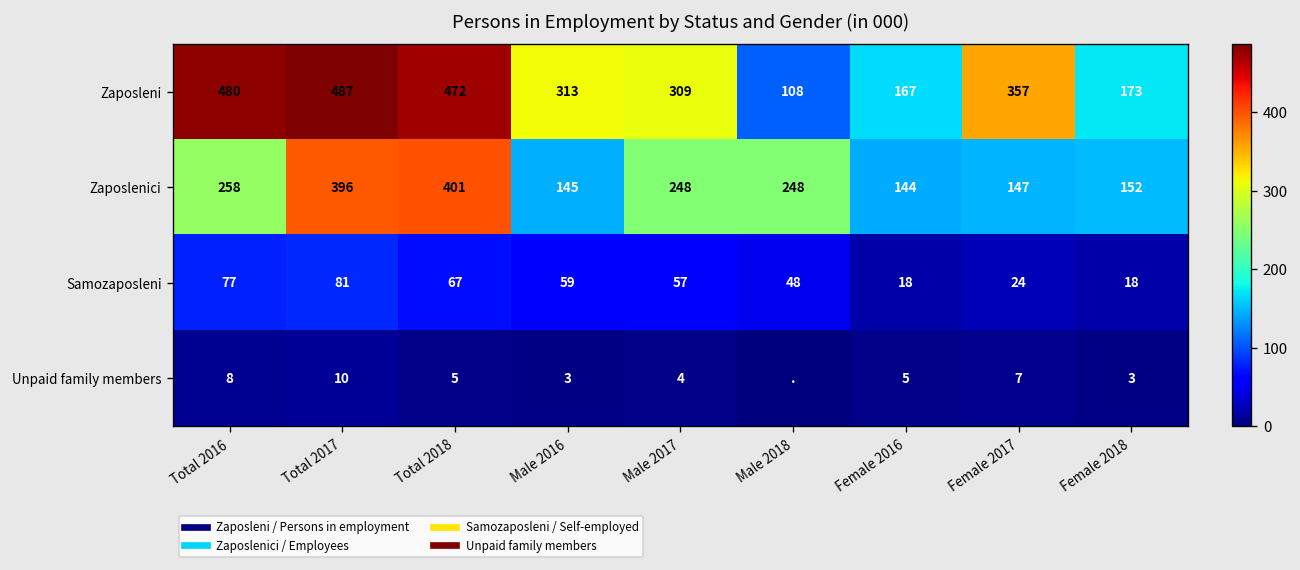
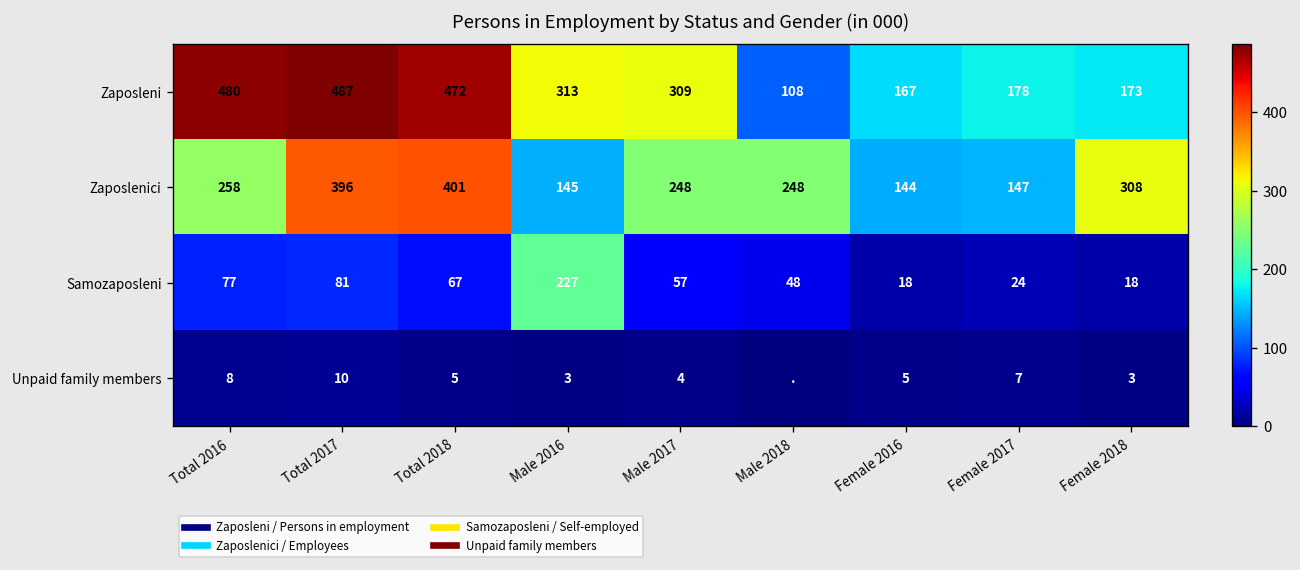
  {
    "Zaposleni": {
      "Total 2016": 480,
      "Total 2017": 487,
      "Total 2018": 472,
      "Male 2016": 313,
      "Male 2017": 309,
      "Male 2018": 108,
      "Female 2016": 167,
-     "Female 2017": 357,
+     "Female 2017": 178,
      "Female 2018": 173
    },
    "Zaposlenici": {
      "Total 2016": 258,
      "Total 2017": 396,
      "Total 2018": 401,
      "Male 2016": 145,
      "Male 2017": 248,
      "Male 2018": 248,
      "Female 2016": 144,
      "Female 2017": 147,
-     "Female 2018": 152
+     "Female 2018": 308
    },
    "Samozaposleni": {
      "Total 2016": 77,
      "Total 2017": 81,
      "Total 2018": 67,
-     "Male 2016": 59,
+     "Male 2016": 227,
      "Male 2017": 57,
      "Male 2018": 48,
      "Female 2016": 18,
      "Female 2017": 24,
      "Female 2018": 18
    },
    "Unpaid family members": {
      "Total 2016": 8,
      "Total 2017": 10,
      "Total 2018": 5,
      "Male 2016": 3,
      "Male 2017": 4,
      "Female 2016": 5,
      "Female 2017": 7,
      "Female 2018": 3
    }
  }
